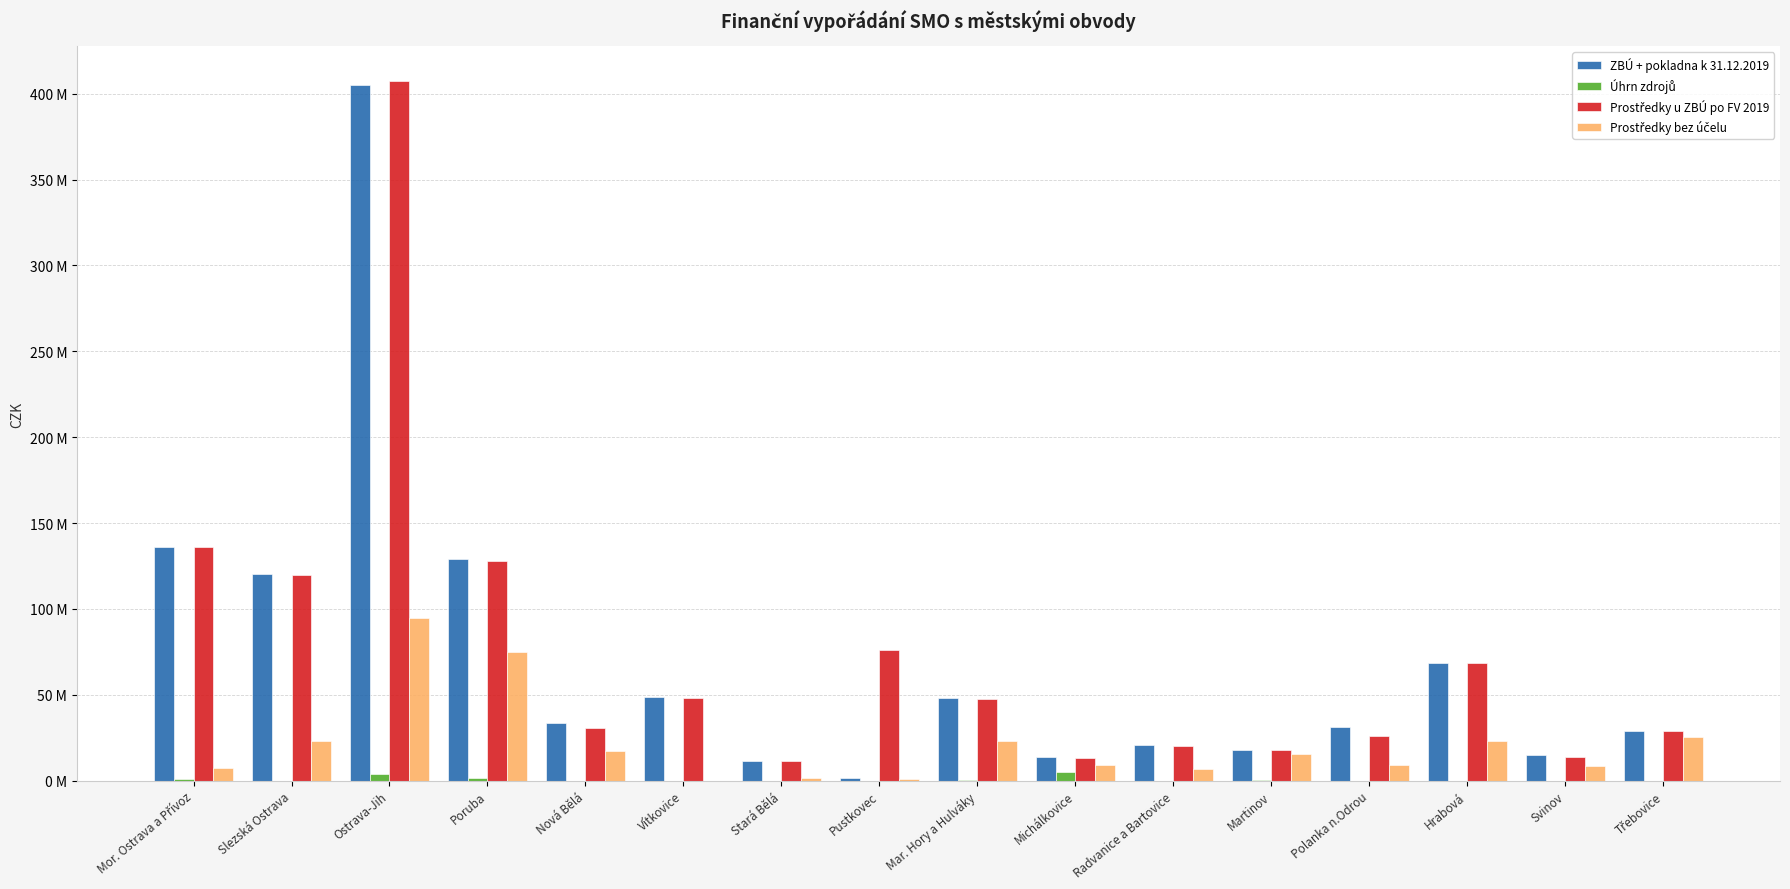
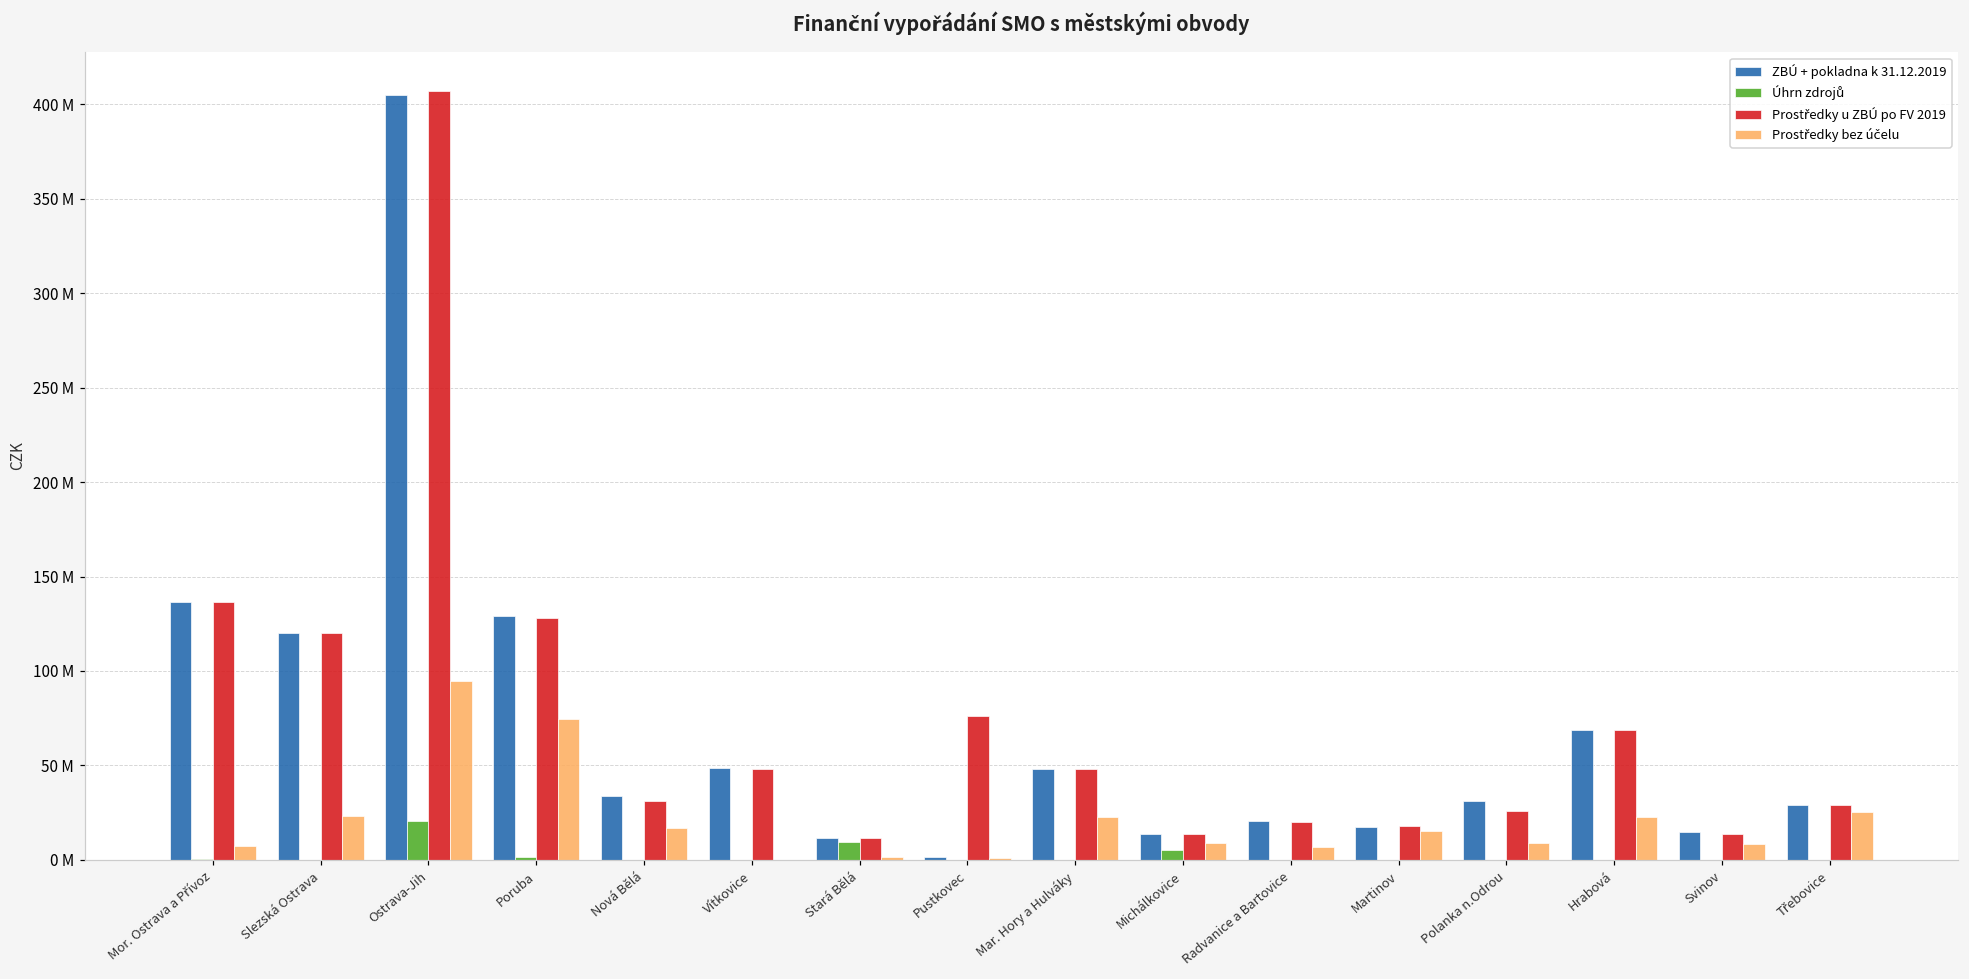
  {
    "ZBÚ + pokladna k 31.12.2019": {
      "Mor. Ostrava a Přívoz": 136000000,
      "Slezská Ostrava": 120000000,
      "Ostrava-Jih": 405000000,
      "Poruba": 129000000,
      "Nová Bělá": 34000000,
      "Vítkovice": 49000000,
      "Stará Bělá": 12000000,
      "Pustkovec": 2000000,
      "Mar. Hory a Hulváky": 48000000,
      "Michálkovice": 14000000,
      "Radvanice a Bartovice": 21000000,
      "Martinov": 18000000,
      "Polanka n.Odrou": 31000000,
      "Hrabová": 69000000,
      "Svinov": 15000000,
      "Třebovice": 29000000
    },
    "Úhrn zdrojů": {
-     "Ostrava-Jih": 4000000,
-     "Stará Bělá": 0,
+     "Ostrava-Jih": 20000000,
+     "Stará Bělá": 10000000,
      "Michálkovice": 5000000,
      "Polanka n.Odrou": 0
    },
    "Prostředky u ZBÚ po FV 2019": {
      "Mor. Ostrava a Přívoz": 136000000,
      "Slezská Ostrava": 120000000,
      "Ostrava-Jih": 407000000,
      "Poruba": 128000000,
      "Nová Bělá": 31000000,
      "Vítkovice": 48000000,
      "Stará Bělá": 12000000,
      "Pustkovec": 76000000,
      "Mar. Hory a Hulváky": 48000000,
      "Michálkovice": 13000000,
      "Radvanice a Bartovice": 20000000,
      "Martinov": 18000000,
      "Polanka n.Odrou": 26000000,
      "Hrabová": 69000000,
      "Svinov": 14000000,
      "Třebovice": 29000000
    },
    "Prostředky bez účelu": {
      "Mor. Ostrava a Přívoz": 7000000,
      "Slezská Ostrava": 23000000,
      "Ostrava-Jih": 95000000,
      "Poruba": 75000000,
      "Nová Bělá": 17000000,
      "Vítkovice": 0,
      "Stará Bělá": 2000000,
      "Mar. Hory a Hulváky": 23000000,
      "Michálkovice": 9000000,
      "Radvanice a Bartovice": 7000000,
      "Martinov": 15000000,
      "Polanka n.Odrou": 9000000,
      "Hrabová": 23000000,
      "Svinov": 9000000,
      "Třebovice": 25000000
    }
  }
